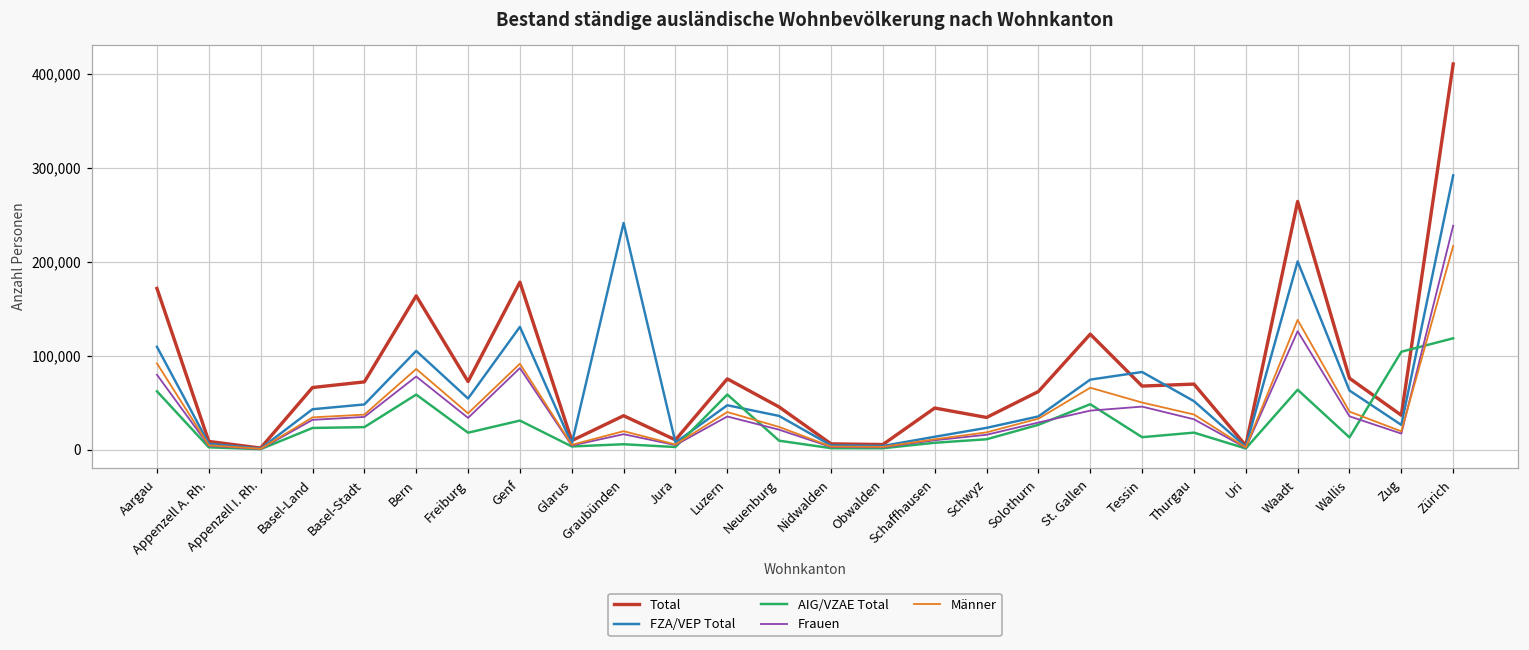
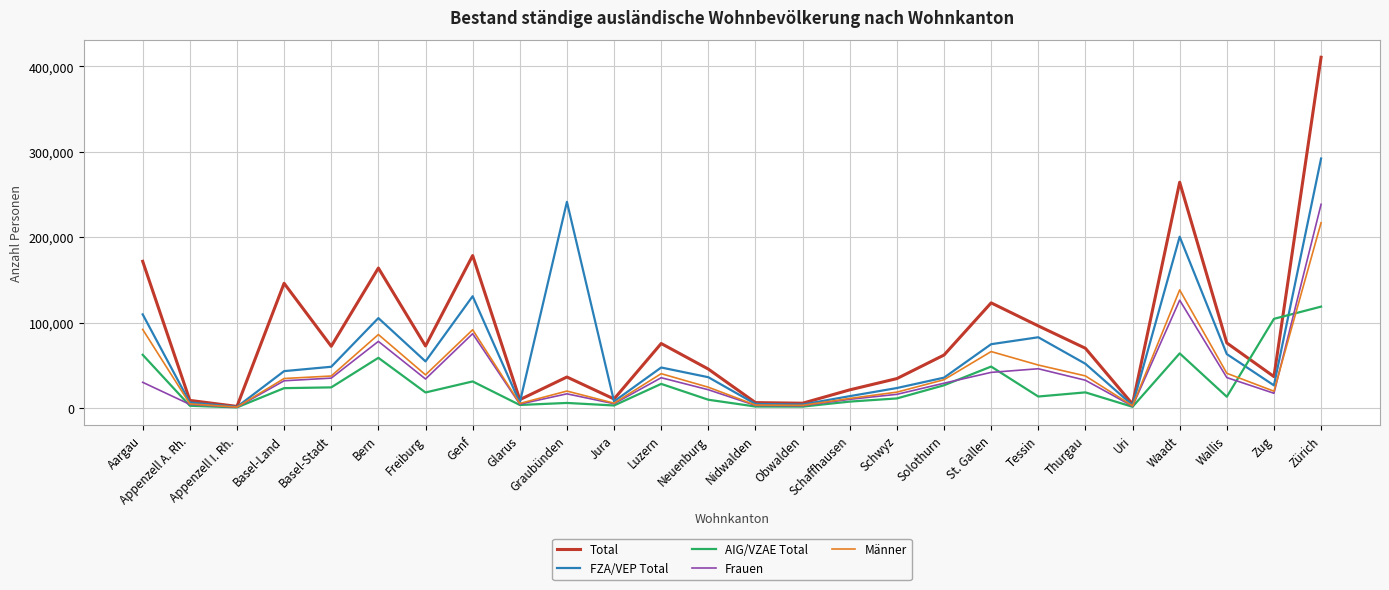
  {
    "Total": {
      "Aargau": "170,000",
-     "Basel-Land": "70,000",
+     "Basel-Land": "150,000",
      "Basel-Stadt": "70,000",
      "Bern": "160,000",
      "Freiburg": "70,000",
      "Genf": "180,000",
      "Glarus": "10,000",
      "Graubünden": "40,000",
      "Luzern": "80,000",
      "Neuenburg": "50,000",
-     "Schaffhausen": "40,000",
+     "Schaffhausen": "20,000",
      "Schwyz": "30,000",
      "Solothurn": "60,000",
      "St. Gallen": "120,000",
-     "Tessin": "70,000",
+     "Tessin": "100,000",
      "Thurgau": "70,000",
      "Waadt": "260,000",
      "Wallis": "80,000",
      "Zug": "40,000",
      "Zürich": "410,000"
    },
    "FZA/VEP Total": {
      "Aargau": "110,000",
      "Basel-Land": "40,000",
      "Basel-Stadt": "50,000",
      "Bern": "110,000",
      "Freiburg": "50,000",
      "Genf": "130,000",
      "Graubünden": "240,000",
      "Luzern": "50,000",
      "Neuenburg": "40,000",
      "Schwyz": "20,000",
      "St. Gallen": "70,000",
      "Tessin": "80,000",
      "Thurgau": "50,000",
      "Waadt": "200,000",
      "Wallis": "60,000",
      "Zug": "30,000",
      "Zürich": "290,000"
    },
    "AIG/VZAE Total": {
      "Aargau": "60,000",
      "Basel-Land": "20,000",
      "Basel-Stadt": "20,000",
      "Bern": "60,000",
      "Freiburg": "20,000",
      "Genf": "30,000",
      "Graubünden": "10,000",
-     "Luzern": "60,000",
+     "Luzern": "30,000",
      "Neuenburg": "10,000",
      "Schwyz": "10,000",
      "St. Gallen": "50,000",
      "Tessin": "10,000",
      "Thurgau": "20,000",
      "Waadt": "60,000",
      "Wallis": "10,000",
      "Zug": "100,000",
      "Zürich": "120,000"
    },
    "Frauen": {
-     "Aargau": "80,000",
+     "Aargau": "30,000",
      "Bern": "80,000",
      "Freiburg": "30,000",
      "Genf": "90,000",
      "Graubünden": "20,000",
      "Luzern": "40,000",
      "Neuenburg": "20,000",
      "St. Gallen": "40,000",
      "Tessin": "50,000",
      "Thurgau": "30,000",
      "Waadt": "130,000",
      "Wallis": "40,000",
      "Zürich": "240,000"
    },
    "Männer": {
      "Aargau": "90,000",
      "Bern": "90,000",
      "Freiburg": "40,000",
      "Genf": "90,000",
      "Graubünden": "20,000",
      "Luzern": "40,000",
      "Neuenburg": "20,000",
      "St. Gallen": "70,000",
      "Tessin": "50,000",
      "Thurgau": "40,000",
      "Waadt": "140,000",
      "Wallis": "40,000",
      "Zürich": "220,000"
    }
  }
